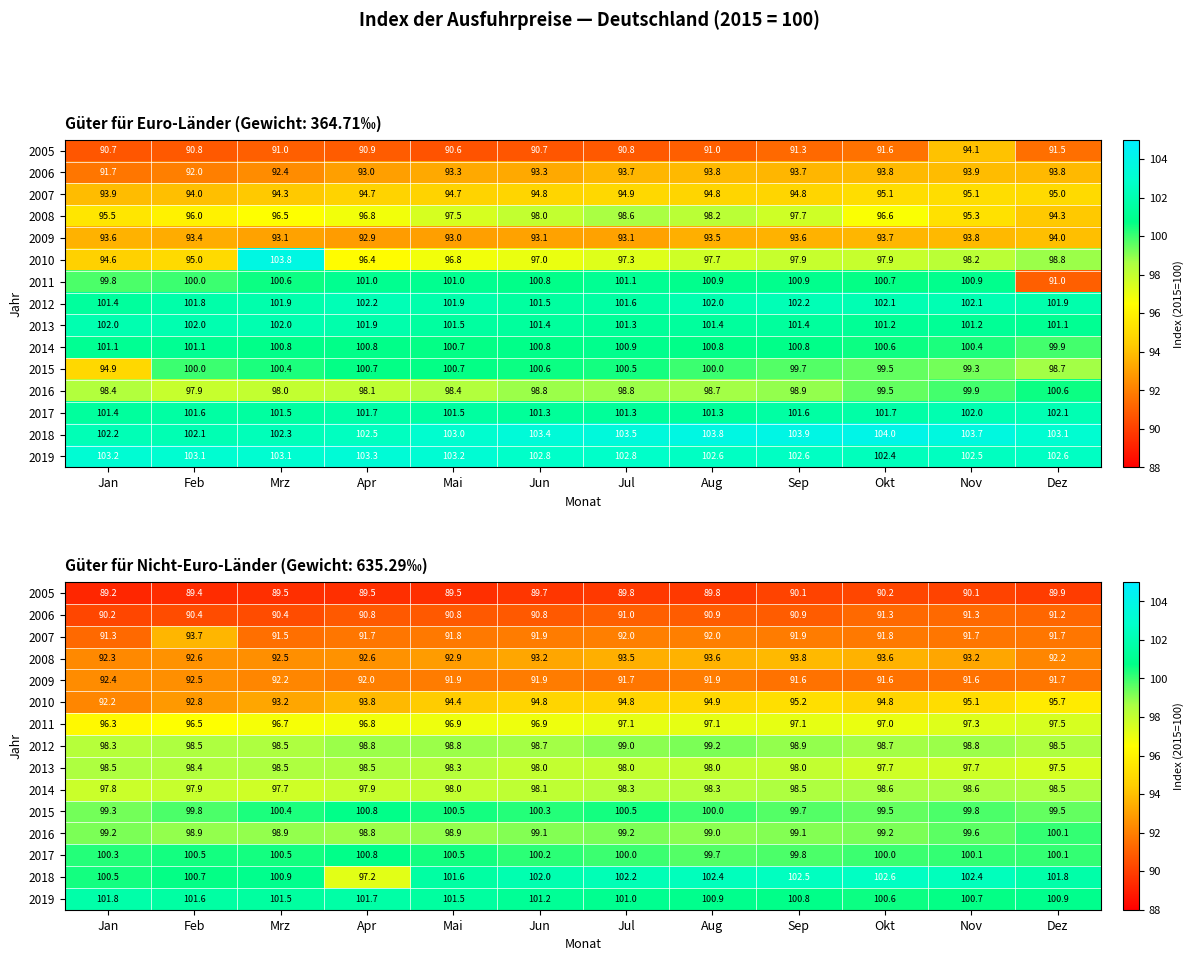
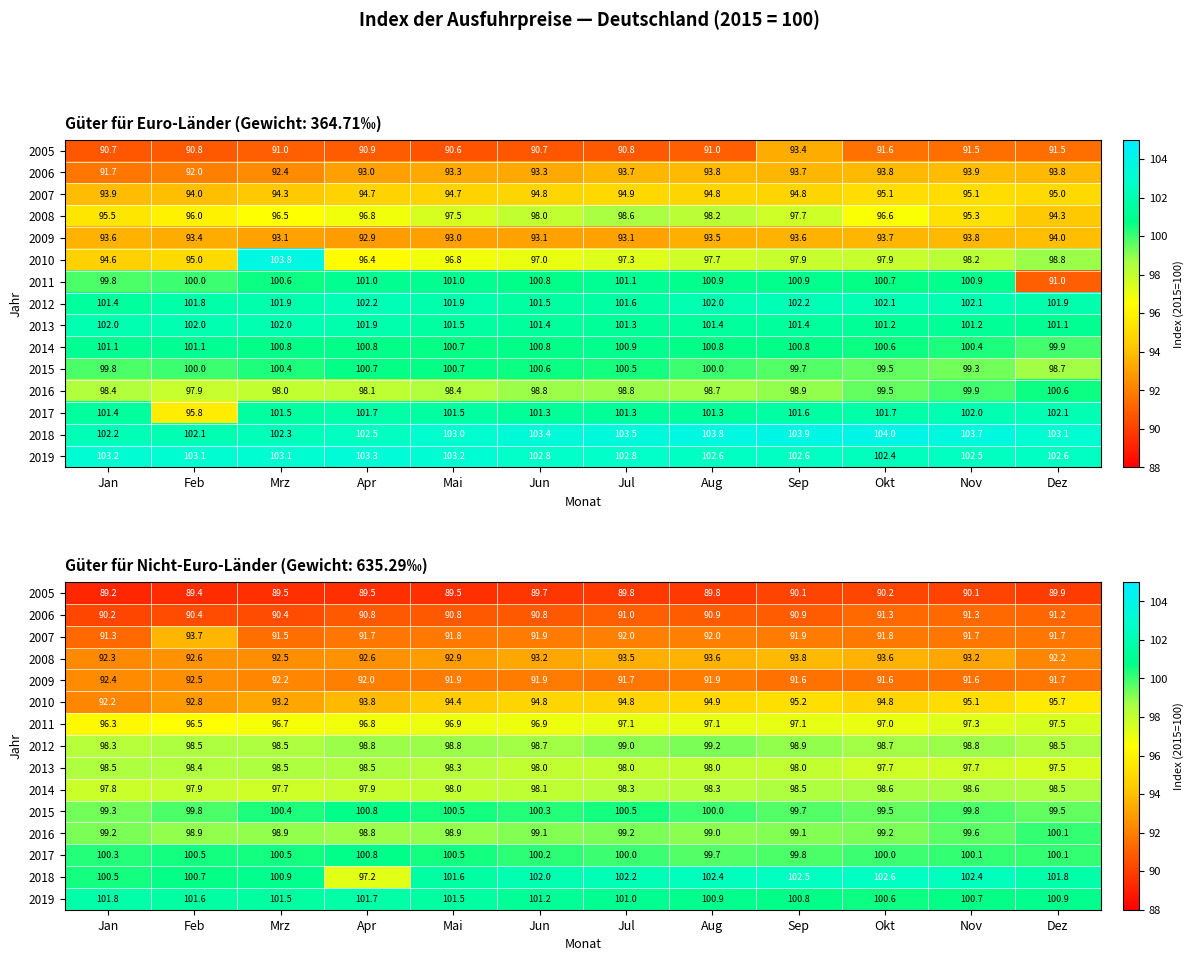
  {
    "Güter für Euro-Länder (Gewicht: 364.71‰)": {
      "2005": {
        "Jan": 90.7,
        "Feb": 90.8,
        "Mrz": 91.0,
        "Apr": 90.9,
        "Mai": 90.6,
        "Jun": 90.7,
        "Jul": 90.8,
        "Aug": 91.0,
-       "Sep": 91.3,
+       "Sep": 93.4,
        "Okt": 91.6,
-       "Nov": 94.1,
+       "Nov": 91.5,
        "Dez": 91.5
      },
      "2015": {
-       "Jan": 94.9,
+       "Jan": 99.8,
        "Feb": 100.0,
        "Mrz": 100.4,
        "Apr": 100.7,
        "Mai": 100.7,
        "Jun": 100.6,
        "Jul": 100.5,
        "Aug": 100.0,
        "Sep": 99.7,
        "Okt": 99.5,
        "Nov": 99.3,
        "Dez": 98.7
      },
      "2017": {
        "Jan": 101.4,
-       "Feb": 101.6,
+       "Feb": 95.8,
        "Mrz": 101.5,
        "Apr": 101.7,
        "Mai": 101.5,
        "Jun": 101.3,
        "Jul": 101.3,
        "Aug": 101.3,
        "Sep": 101.6,
        "Okt": 101.7,
        "Nov": 102.0,
        "Dez": 102.1
      }
    }
  }
